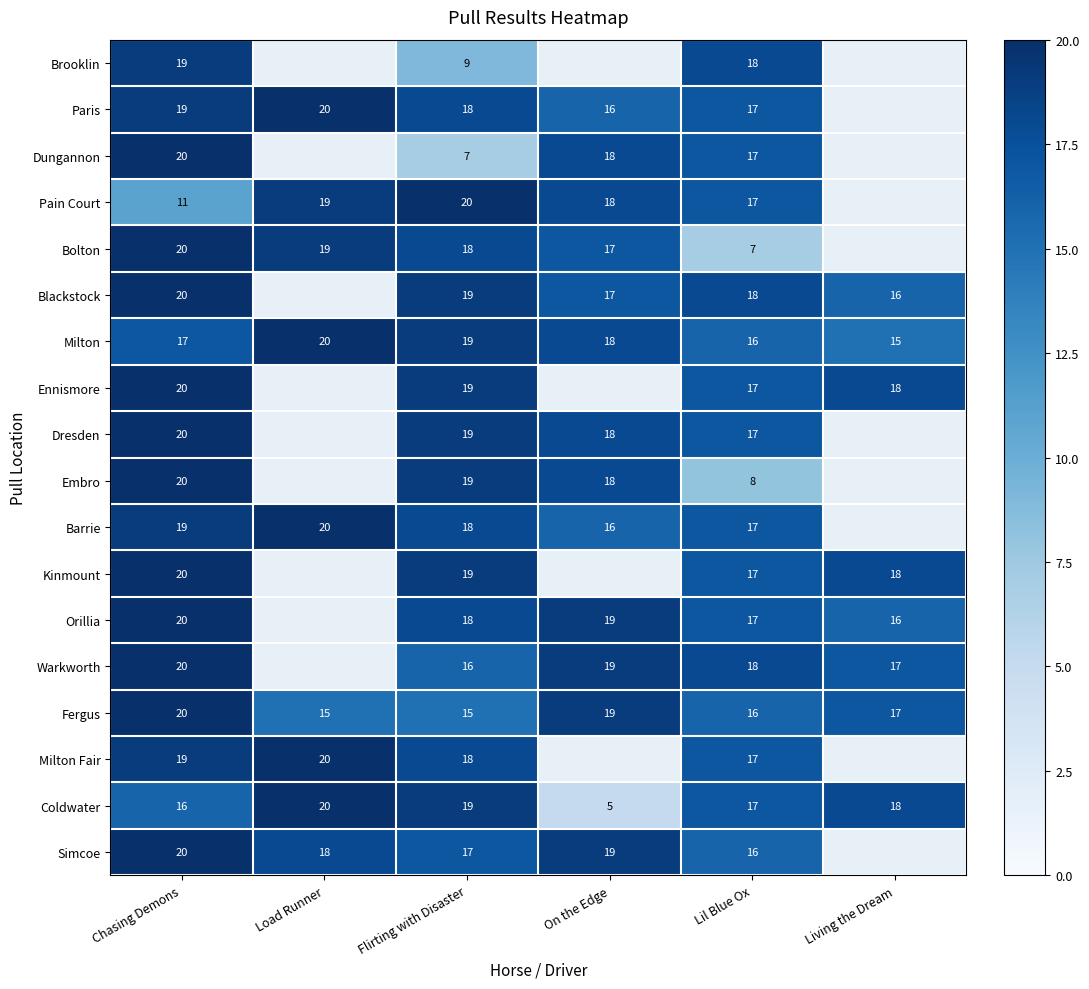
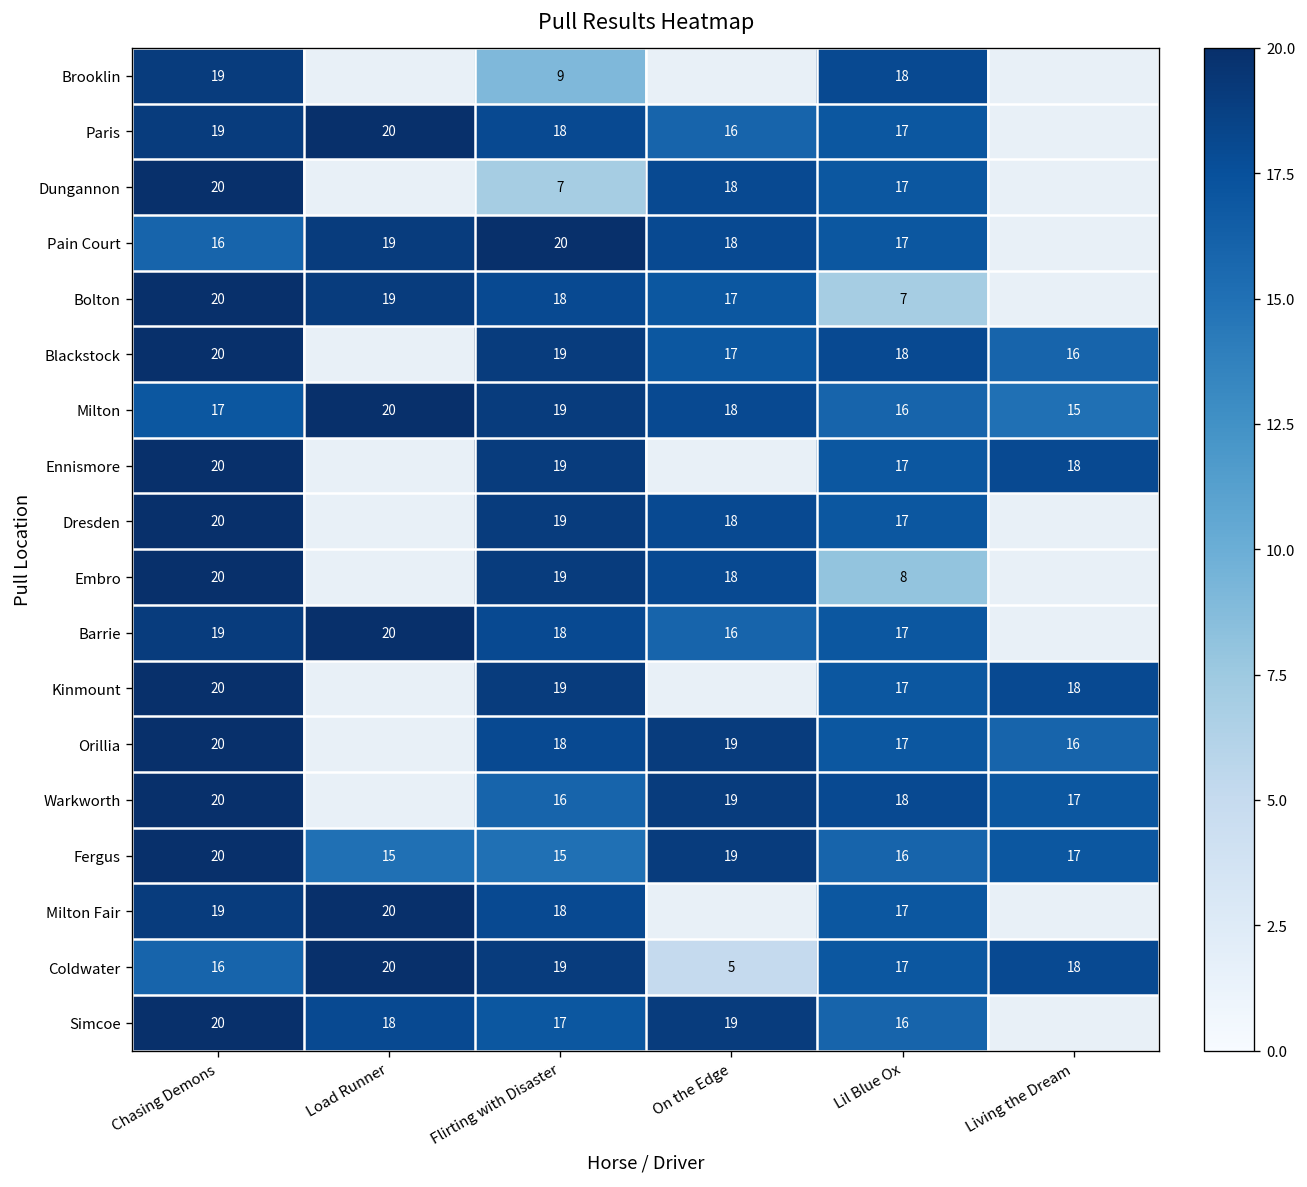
  {
    "Brooklin": {
      "Chasing Demons": 19,
      "Flirting with Disaster": 9,
      "Lil Blue Ox": 18
    },
    "Paris": {
      "Chasing Demons": 19,
      "Load Runner": 20,
      "Flirting with Disaster": 18,
      "On the Edge": 16,
      "Lil Blue Ox": 17
    },
    "Dungannon": {
      "Chasing Demons": 20,
      "Flirting with Disaster": 7,
      "On the Edge": 18,
      "Lil Blue Ox": 17
    },
    "Pain Court": {
-     "Chasing Demons": 11,
+     "Chasing Demons": 16,
      "Load Runner": 19,
      "Flirting with Disaster": 20,
      "On the Edge": 18,
      "Lil Blue Ox": 17
    },
    "Bolton": {
      "Chasing Demons": 20,
      "Load Runner": 19,
      "Flirting with Disaster": 18,
      "On the Edge": 17,
      "Lil Blue Ox": 7
    },
    "Blackstock": {
      "Chasing Demons": 20,
      "Flirting with Disaster": 19,
      "On the Edge": 17,
      "Lil Blue Ox": 18,
      "Living the Dream": 16
    },
    "Milton": {
      "Chasing Demons": 17,
      "Load Runner": 20,
      "Flirting with Disaster": 19,
      "On the Edge": 18,
      "Lil Blue Ox": 16,
      "Living the Dream": 15
    },
    "Ennismore": {
      "Chasing Demons": 20,
      "Flirting with Disaster": 19,
      "Lil Blue Ox": 17,
      "Living the Dream": 18
    },
    "Dresden": {
      "Chasing Demons": 20,
      "Flirting with Disaster": 19,
      "On the Edge": 18,
      "Lil Blue Ox": 17
    },
    "Embro": {
      "Chasing Demons": 20,
      "Flirting with Disaster": 19,
      "On the Edge": 18,
      "Lil Blue Ox": 8
    },
    "Barrie": {
      "Chasing Demons": 19,
      "Load Runner": 20,
      "Flirting with Disaster": 18,
      "On the Edge": 16,
      "Lil Blue Ox": 17
    },
    "Kinmount": {
      "Chasing Demons": 20,
      "Flirting with Disaster": 19,
      "Lil Blue Ox": 17,
      "Living the Dream": 18
    },
    "Orillia": {
      "Chasing Demons": 20,
      "Flirting with Disaster": 18,
      "On the Edge": 19,
      "Lil Blue Ox": 17,
      "Living the Dream": 16
    },
    "Warkworth": {
      "Chasing Demons": 20,
      "Flirting with Disaster": 16,
      "On the Edge": 19,
      "Lil Blue Ox": 18,
      "Living the Dream": 17
    },
    "Fergus": {
      "Chasing Demons": 20,
      "Load Runner": 15,
      "Flirting with Disaster": 15,
      "On the Edge": 19,
      "Lil Blue Ox": 16,
      "Living the Dream": 17
    },
    "Milton Fair": {
      "Chasing Demons": 19,
      "Load Runner": 20,
      "Flirting with Disaster": 18,
      "Lil Blue Ox": 17
    },
    "Coldwater": {
      "Chasing Demons": 16,
      "Load Runner": 20,
      "Flirting with Disaster": 19,
      "On the Edge": 5,
      "Lil Blue Ox": 17,
      "Living the Dream": 18
    },
    "Simcoe": {
      "Chasing Demons": 20,
      "Load Runner": 18,
      "Flirting with Disaster": 17,
      "On the Edge": 19,
      "Lil Blue Ox": 16
    }
  }
